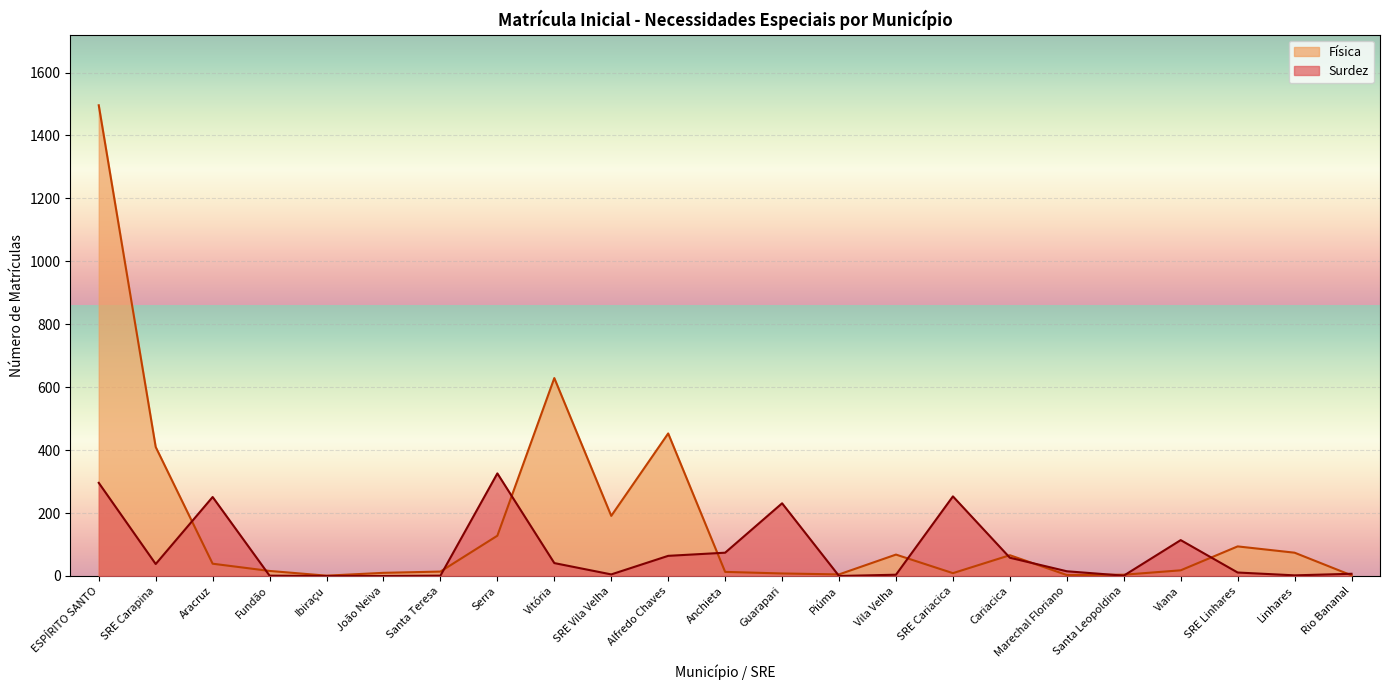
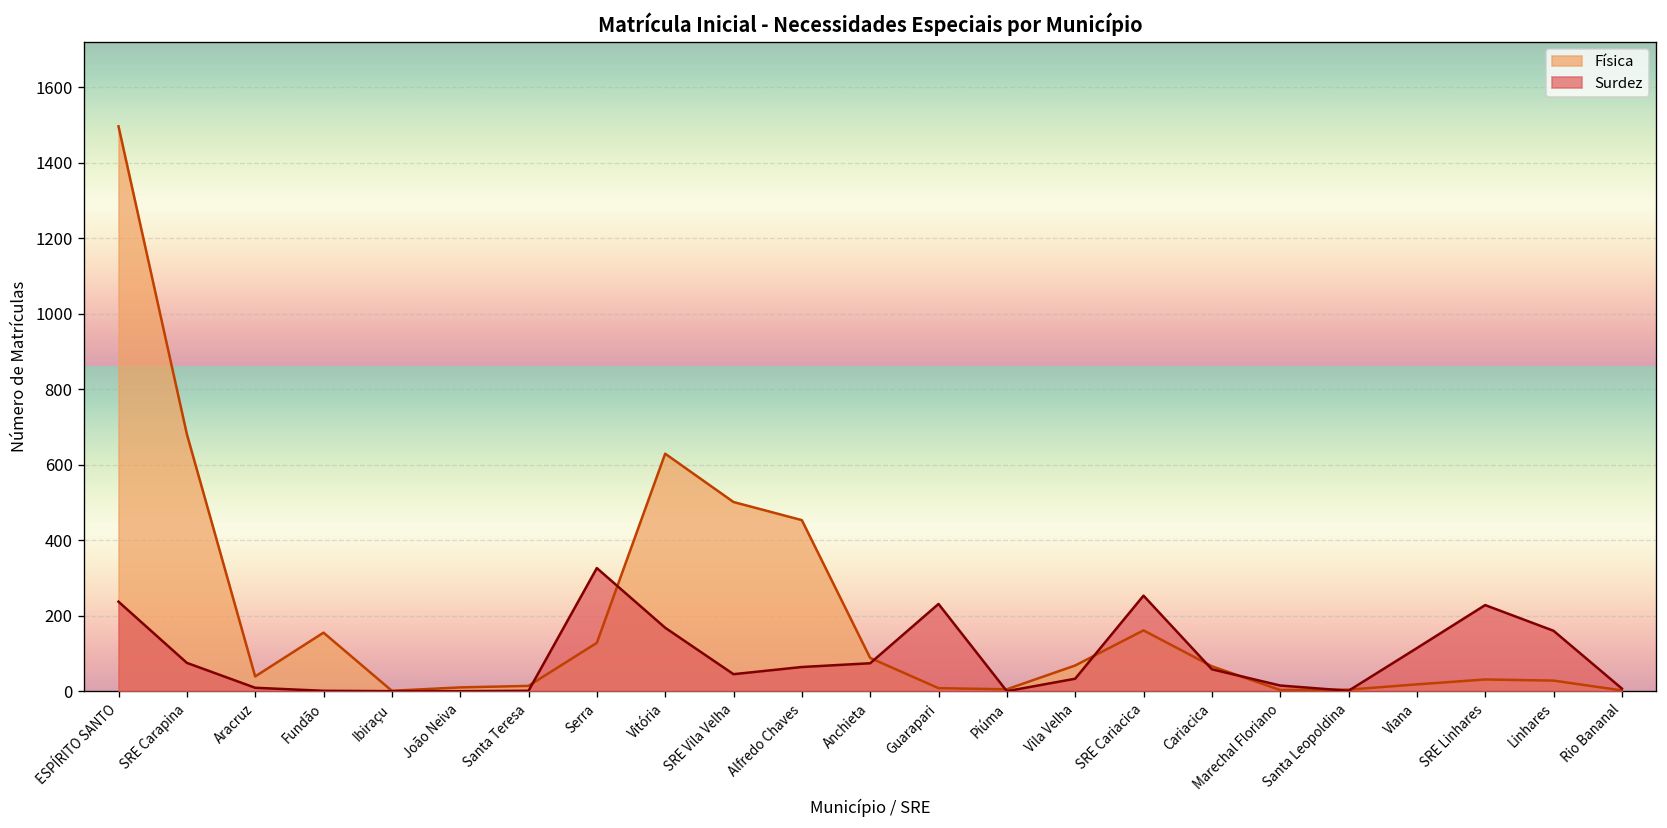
  {
    "Física": {
      "ESPÍRITO SANTO": 1500,
-     "SRE Carapina": 410,
+     "SRE Carapina": 680,
      "Aracruz": 40,
-     "Fundão": 20,
+     "Fundão": 160,
      "João Neiva": 10,
      "Santa Teresa": 10,
      "Serra": 130,
      "Vitória": 630,
-     "SRE Vila Velha": 190,
+     "SRE Vila Velha": 500,
      "Alfredo Chaves": 450,
-     "Anchieta": 10,
+     "Anchieta": 90,
      "Guarapari": 10,
      "Vila Velha": 70,
-     "SRE Cariacica": 10,
+     "SRE Cariacica": 160,
      "Marechal Floriano": 0,
      "Viana": 20,
-     "SRE Linhares": 90,
-     "Linhares": 70
+     "SRE Linhares": 30,
+     "Linhares": 30
    },
    "Surdez": {
-     "ESPÍRITO SANTO": 300,
-     "SRE Carapina": 40,
-     "Aracruz": 250,
+     "ESPÍRITO SANTO": 240,
+     "SRE Carapina": 80,
+     "Aracruz": 10,
      "Fundão": 0,
      "João Neiva": 0,
      "Santa Teresa": 0,
      "Serra": 330,
-     "Vitória": 40,
-     "SRE Vila Velha": 10,
+     "Vitória": 170,
+     "SRE Vila Velha": 50,
      "Alfredo Chaves": 60,
      "Anchieta": 70,
      "Guarapari": 230,
-     "Vila Velha": 0,
+     "Vila Velha": 30,
      "SRE Cariacica": 250,
      "Marechal Floriano": 20,
      "Viana": 110,
-     "SRE Linhares": 10,
-     "Linhares": 0
+     "SRE Linhares": 230,
+     "Linhares": 160
    }
  }
